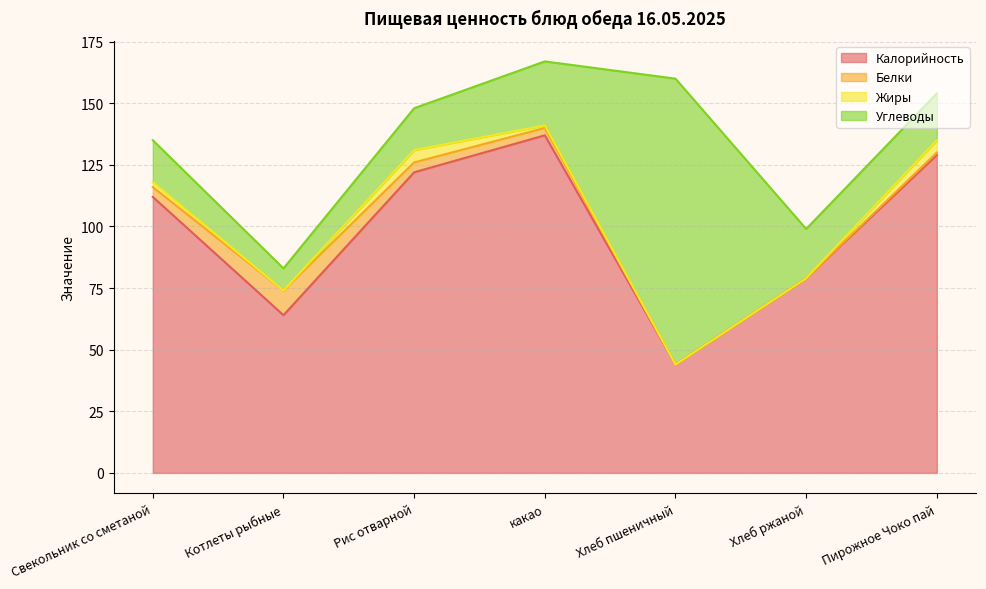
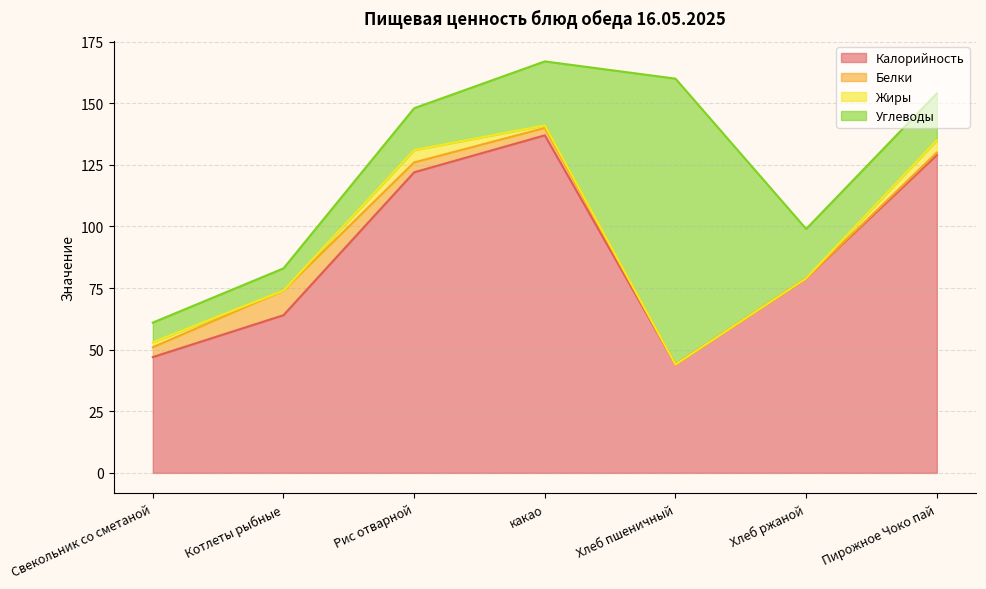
  {
    "Калорийность": {
-     "Свекольник со сметаной": 112,
+     "Свекольник со сметаной": 47,
      "Котлеты рыбные": 64,
      "Рис отварной": 122,
      "какао": 137
    },
    "Углеводы": {
-     "Свекольник со сметаной": 17,
+     "Свекольник со сметаной": 8,
      "Котлеты рыбные": 9,
      "Рис отварной": 17,
      "какао": 26,
      "Хлеб пшеничный": 116,
      "Хлеб ржаной": 20
    }
  }
